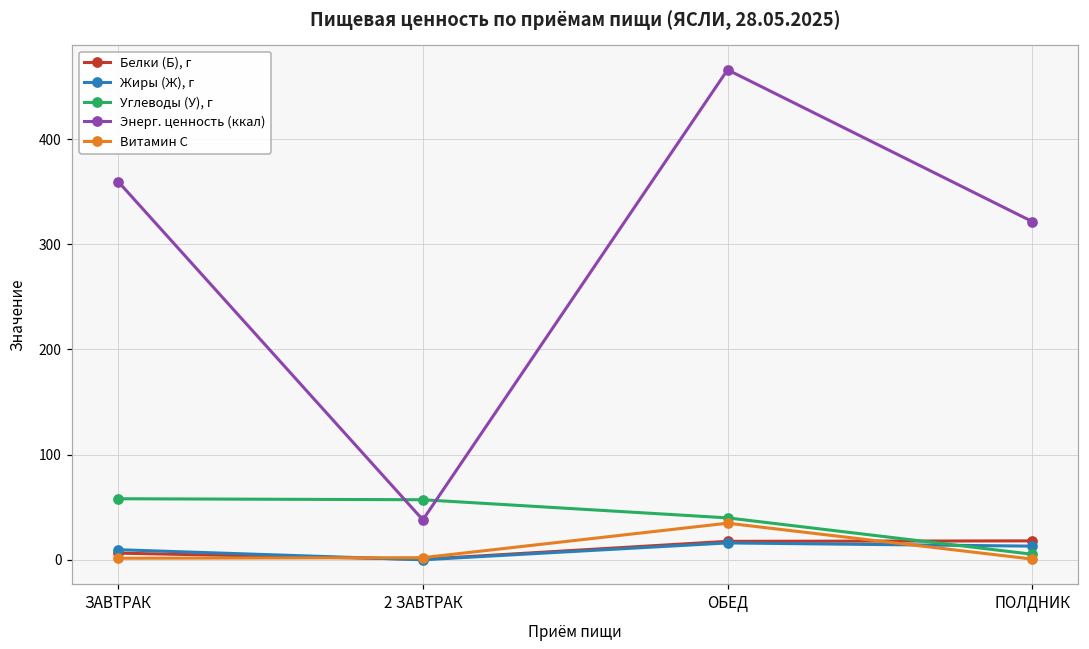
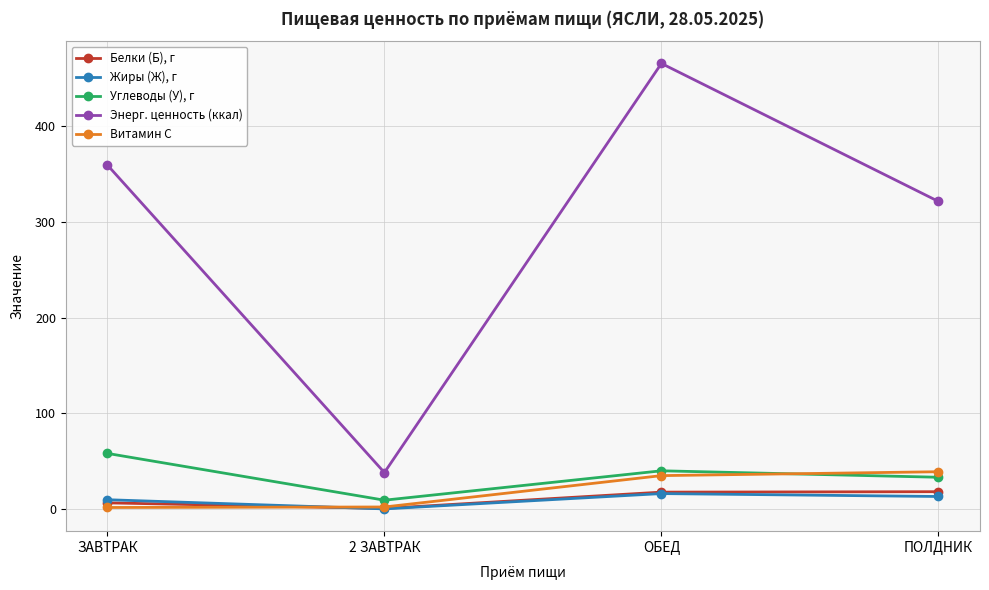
  {
    "Белки (Б), г": {
      "ЗАВТРАК": 10,
      "ПОЛДНИК": 20
    },
    "Жиры (Ж), г": {
      "ЗАВТРАК": 10,
      "ПОЛДНИК": 10
    },
    "Углеводы (У), г": {
      "ЗАВТРАК": 60,
-     "2 ЗАВТРАК": 60,
+     "2 ЗАВТРАК": 10,
      "ОБЕД": 40,
-     "ПОЛДНИК": 10
+     "ПОЛДНИК": 30
    },
    "Энерг. ценность (ккал)": {
      "ЗАВТРАК": 360,
      "2 ЗАВТРАК": 40,
      "ОБЕД": 470,
      "ПОЛДНИК": 320
    },
    "Витамин С": {
      "ЗАВТРАК": 0,
      "ОБЕД": 30,
-     "ПОЛДНИК": 0
+     "ПОЛДНИК": 40
    }
  }
